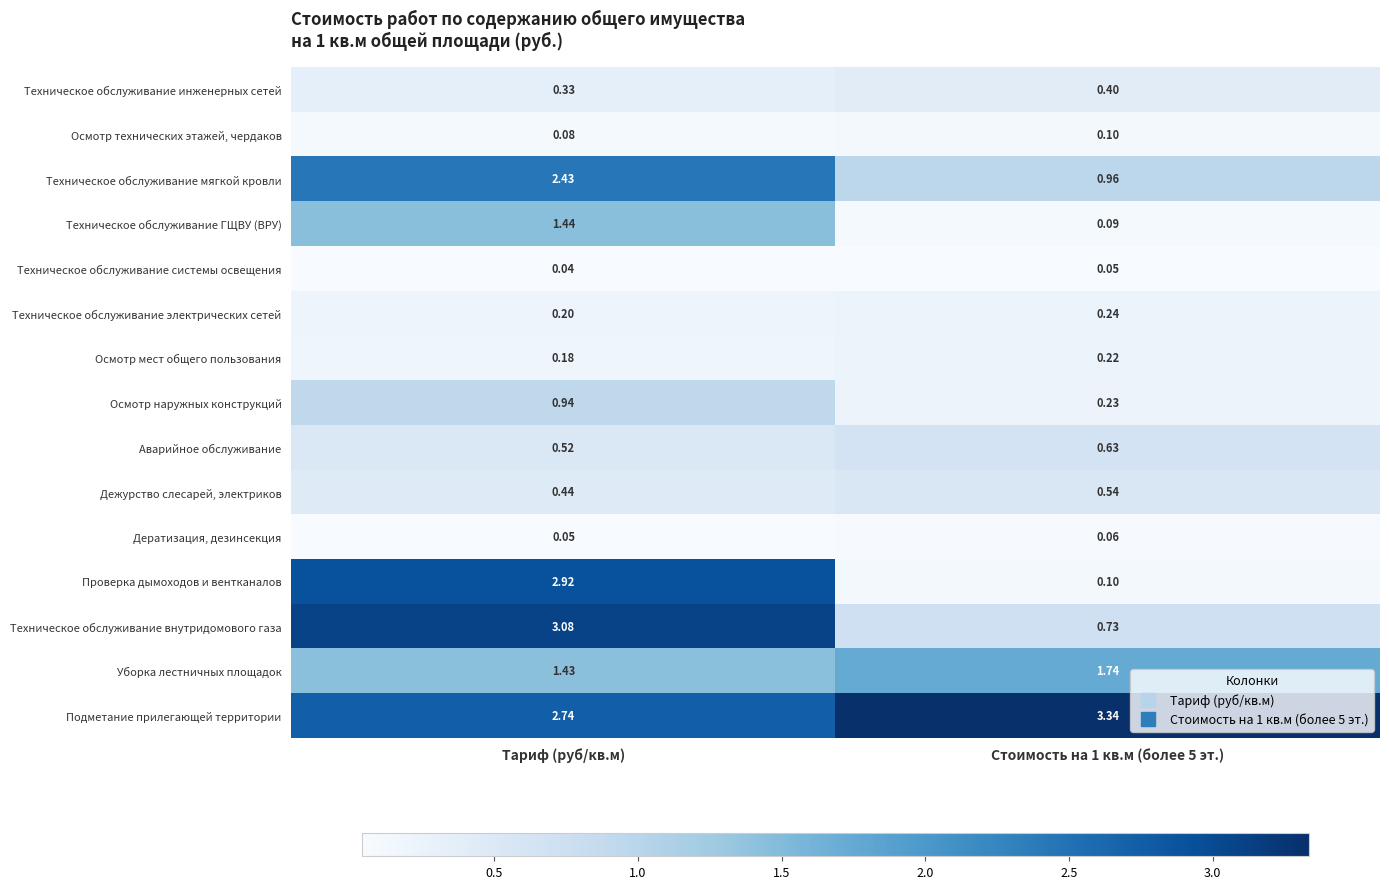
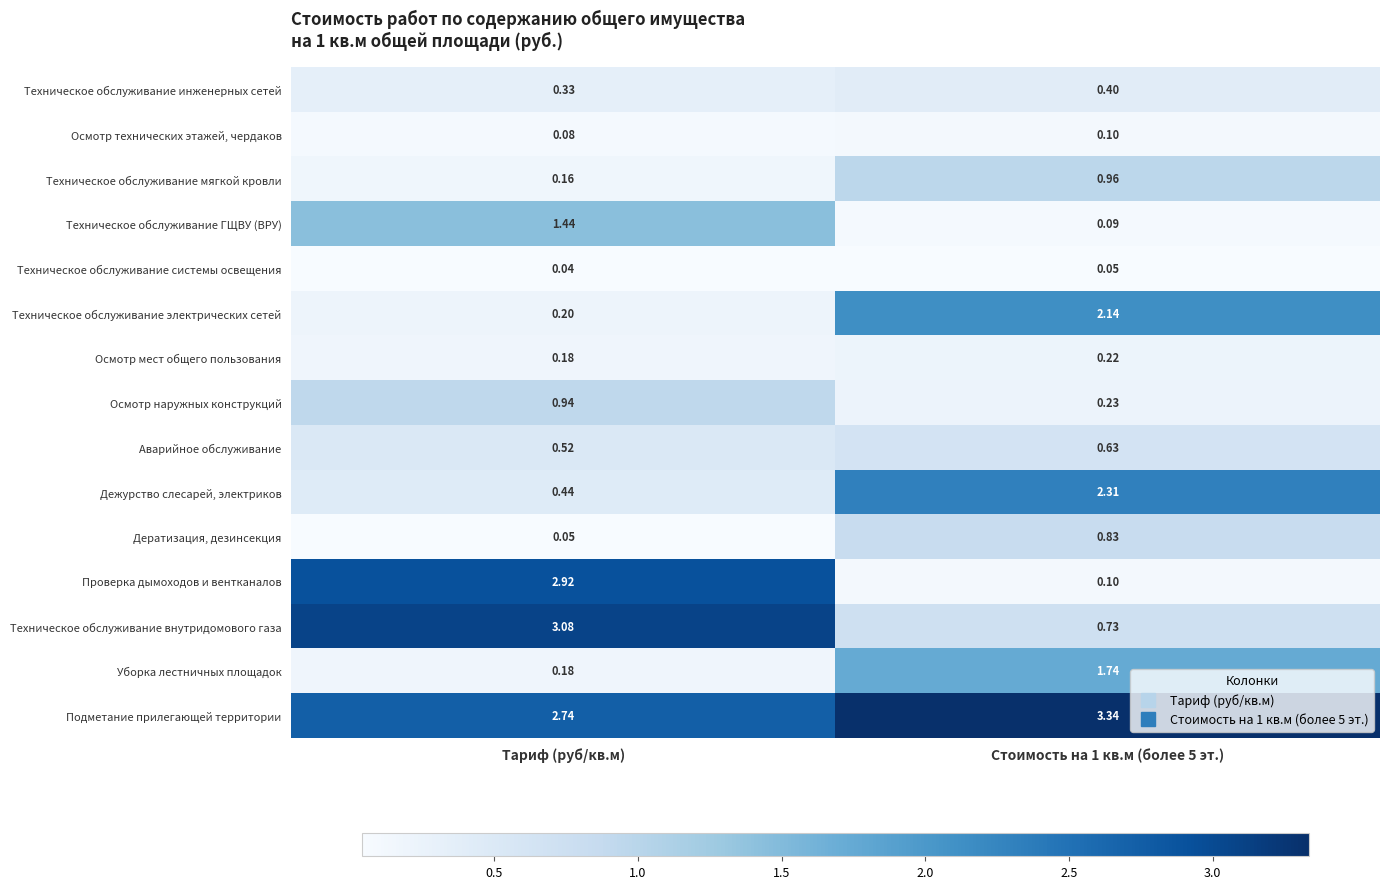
  {
    "Техническое обслуживание инженерных сетей": {
      "Тариф (руб/кв.м)": 0.33,
      "Стоимость на 1 кв.м (более 5 эт.)": 0.40
    },
    "Осмотр технических этажей, чердаков": {
      "Тариф (руб/кв.м)": 0.08,
      "Стоимость на 1 кв.м (более 5 эт.)": 0.10
    },
    "Техническое обслуживание мягкой кровли": {
-     "Тариф (руб/кв.м)": 2.43,
+     "Тариф (руб/кв.м)": 0.16,
      "Стоимость на 1 кв.м (более 5 эт.)": 0.96
    },
    "Техническое обслуживание ГЩВУ (ВРУ)": {
      "Тариф (руб/кв.м)": 1.44,
      "Стоимость на 1 кв.м (более 5 эт.)": 0.09
    },
    "Техническое обслуживание системы освещения": {
      "Тариф (руб/кв.м)": 0.04,
      "Стоимость на 1 кв.м (более 5 эт.)": 0.05
    },
    "Техническое обслуживание электрических сетей": {
      "Тариф (руб/кв.м)": 0.20,
-     "Стоимость на 1 кв.м (более 5 эт.)": 0.24
+     "Стоимость на 1 кв.м (более 5 эт.)": 2.14
    },
    "Осмотр мест общего пользования": {
      "Тариф (руб/кв.м)": 0.18,
      "Стоимость на 1 кв.м (более 5 эт.)": 0.22
    },
    "Осмотр наружных конструкций": {
      "Тариф (руб/кв.м)": 0.94,
      "Стоимость на 1 кв.м (более 5 эт.)": 0.23
    },
    "Аварийное обслуживание": {
      "Тариф (руб/кв.м)": 0.52,
      "Стоимость на 1 кв.м (более 5 эт.)": 0.63
    },
    "Дежурство слесарей, электриков": {
      "Тариф (руб/кв.м)": 0.44,
-     "Стоимость на 1 кв.м (более 5 эт.)": 0.54
+     "Стоимость на 1 кв.м (более 5 эт.)": 2.31
    },
    "Дератизация, дезинсекция": {
      "Тариф (руб/кв.м)": 0.05,
-     "Стоимость на 1 кв.м (более 5 эт.)": 0.06
+     "Стоимость на 1 кв.м (более 5 эт.)": 0.83
    },
    "Проверка дымоходов и вентканалов": {
      "Тариф (руб/кв.м)": 2.92,
      "Стоимость на 1 кв.м (более 5 эт.)": 0.10
    },
    "Техническое обслуживание внутридомового газа": {
      "Тариф (руб/кв.м)": 3.08,
      "Стоимость на 1 кв.м (более 5 эт.)": 0.73
    },
    "Уборка лестничных площадок": {
-     "Тариф (руб/кв.м)": 1.43,
+     "Тариф (руб/кв.м)": 0.18,
      "Стоимость на 1 кв.м (более 5 эт.)": 1.74
    },
    "Подметание прилегающей территории": {
      "Тариф (руб/кв.м)": 2.74,
      "Стоимость на 1 кв.м (более 5 эт.)": 3.34
    }
  }
